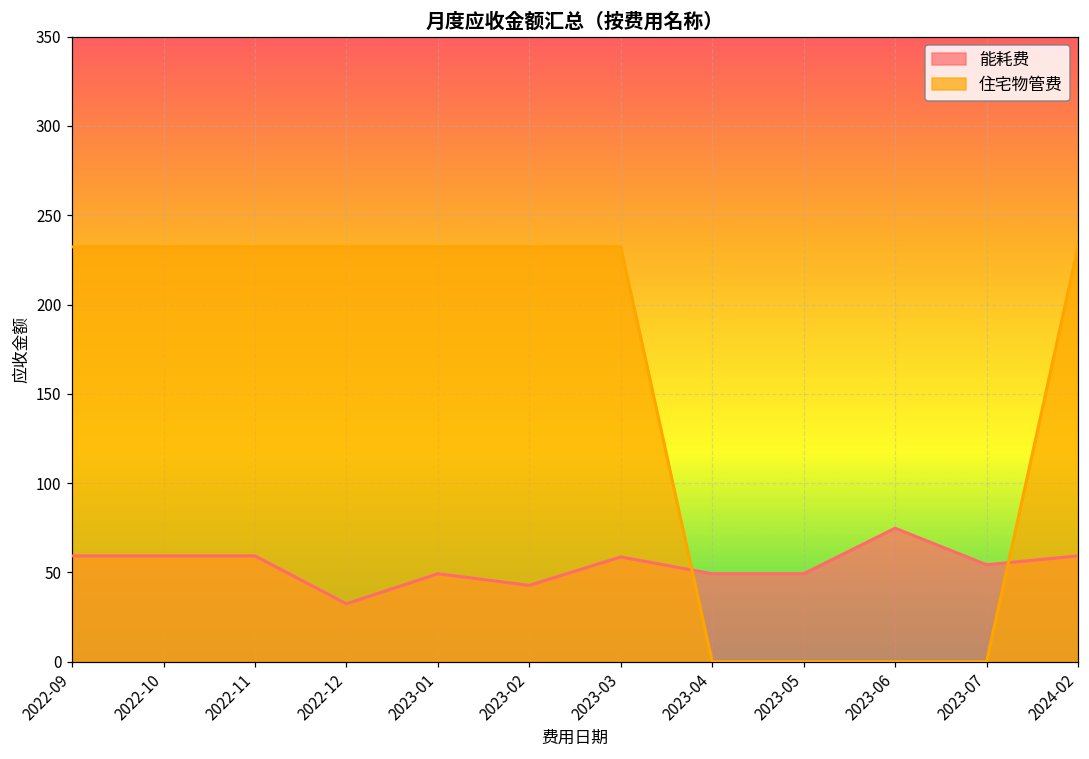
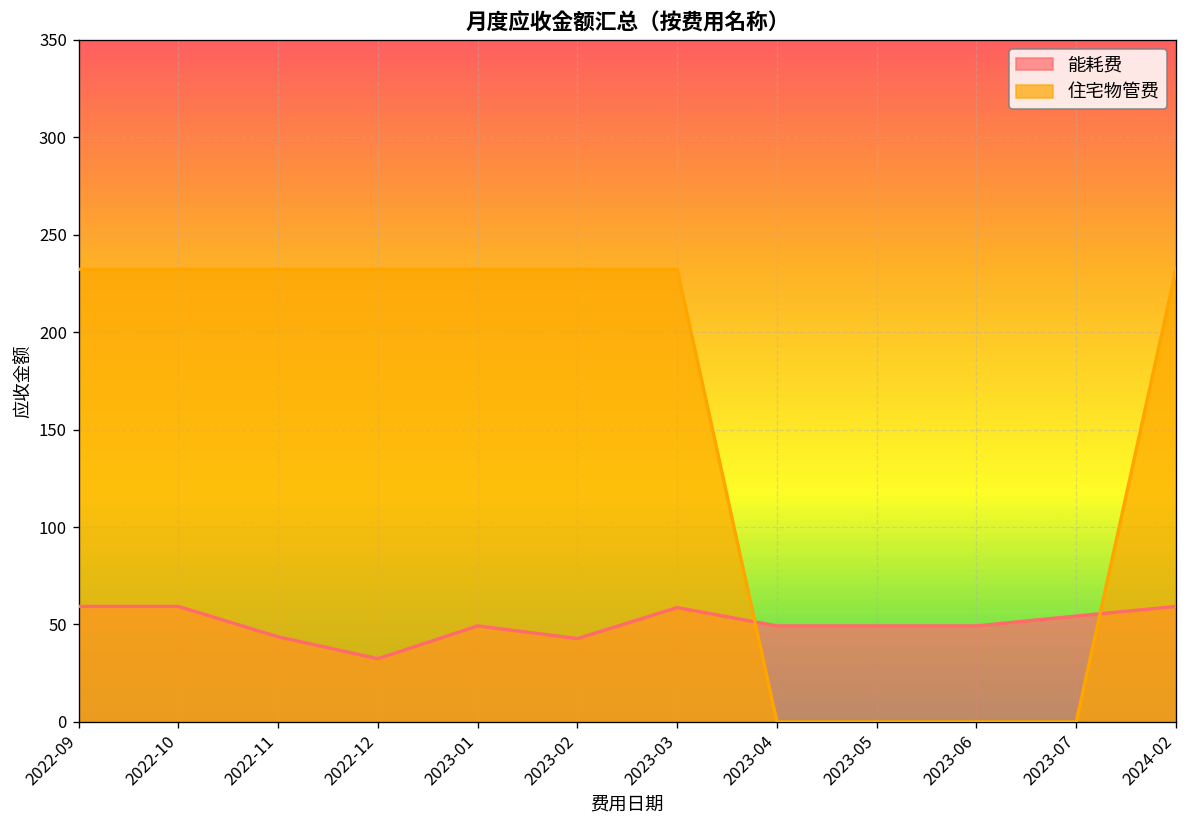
  {
    "能耗费": {
      "2022-09": 59,
      "2022-10": 59,
-     "2022-11": 59,
+     "2022-11": 44,
      "2022-12": 32,
      "2023-01": 49,
      "2023-02": 43,
      "2023-03": 59,
      "2023-04": 49,
      "2023-05": 49,
-     "2023-06": 75,
+     "2023-06": 49,
      "2023-07": 54,
      "2024-02": 59
    },
    "住宅物管费": {
      "2022-09": 232,
      "2022-10": 232,
      "2022-11": 232,
      "2022-12": 232,
      "2023-01": 232,
      "2023-02": 232,
      "2023-03": 232,
      "2023-04": 0,
      "2023-05": 0,
      "2023-06": 0,
      "2023-07": 0,
      "2024-02": 232
    }
  }
